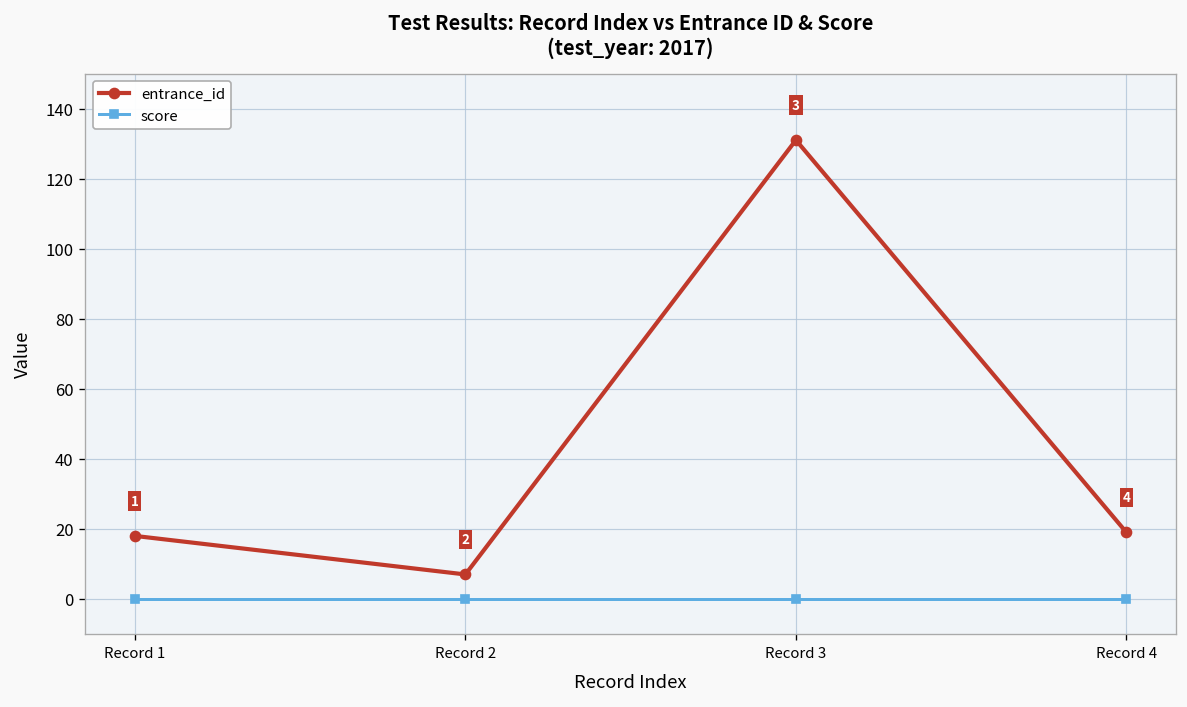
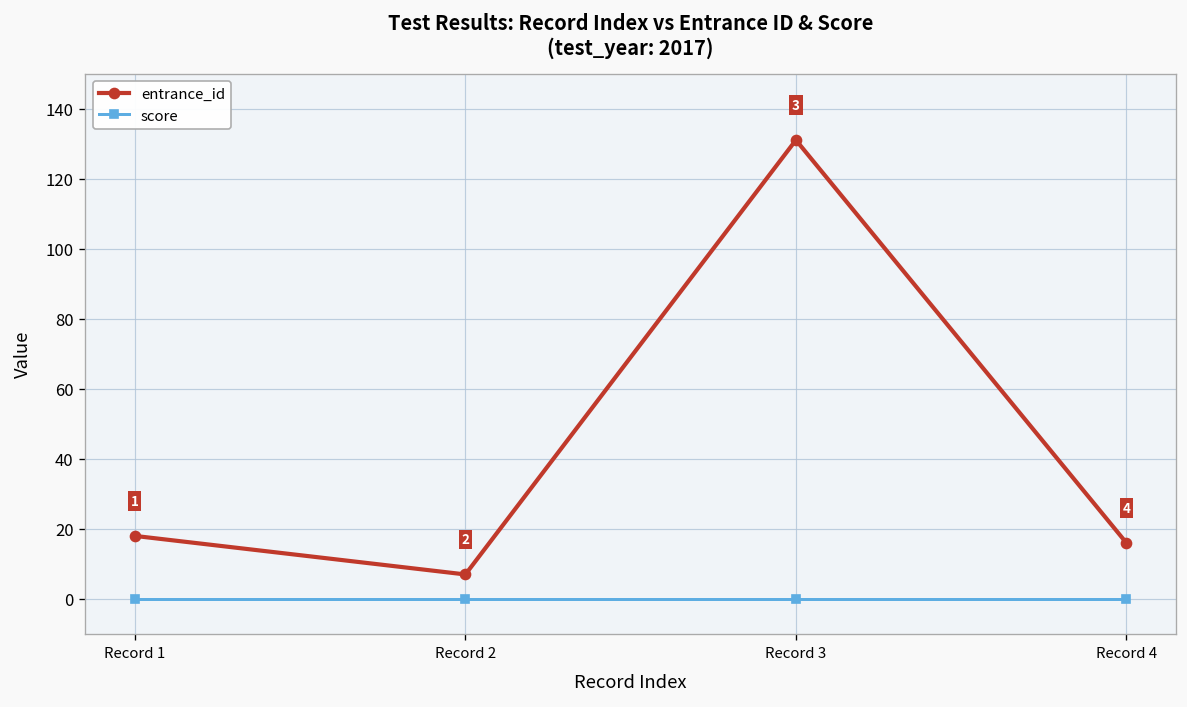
  {
    "entrance_id": {
-     "Record 4": 19
+     "Record 4": 16
    },
    "score": {
      "Record 1": 0,
      "Record 2": 0,
      "Record 3": 0,
      "Record 4": 0
    }
  }
